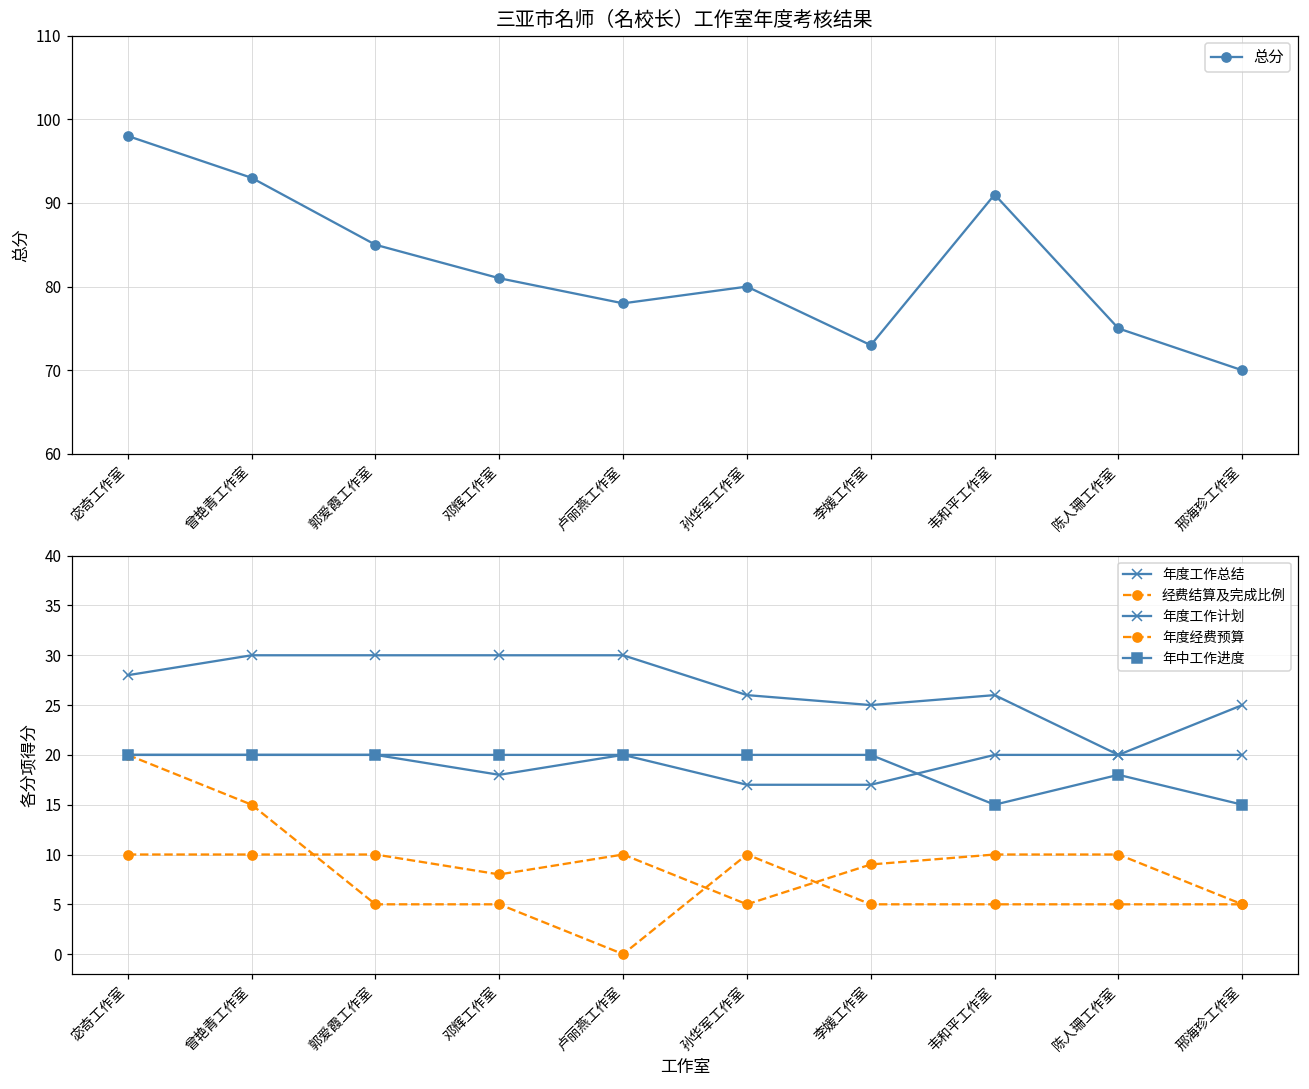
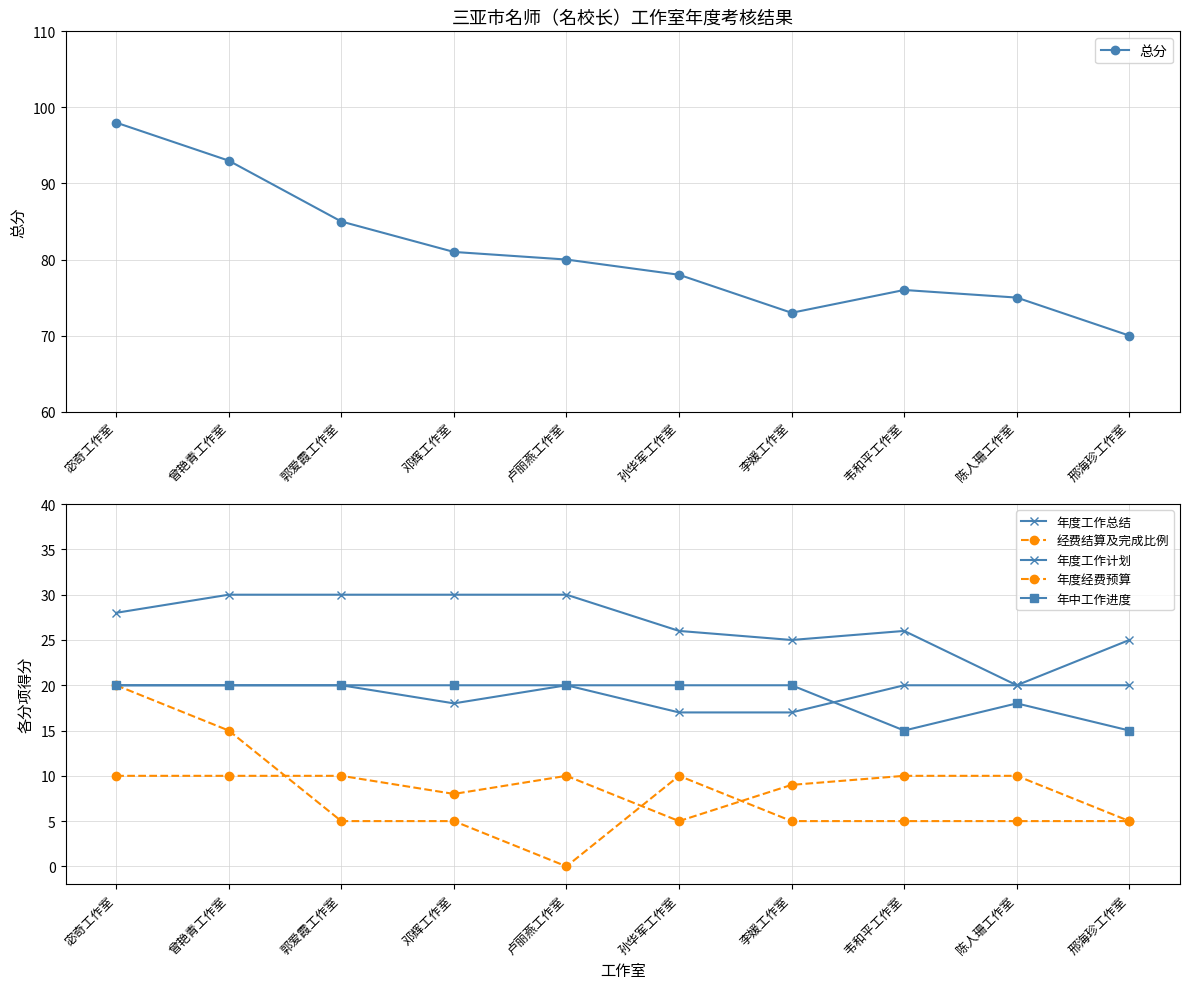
  {
    "三亚市名师（名校长）工作室年度考核结果": {
      "宓奇工作室": 98,
      "曾艳青工作室": 93,
      "郭爱霞工作室": 85,
      "邓辉工作室": 81,
-     "卢丽燕工作室": 78,
-     "孙华军工作室": 80,
+     "卢丽燕工作室": 80,
+     "孙华军工作室": 78,
      "李媛工作室": 73,
-     "韦和平工作室": 91,
+     "韦和平工作室": 76,
      "陈人珊工作室": 75,
      "邢海珍工作室": 70
    }
  }
